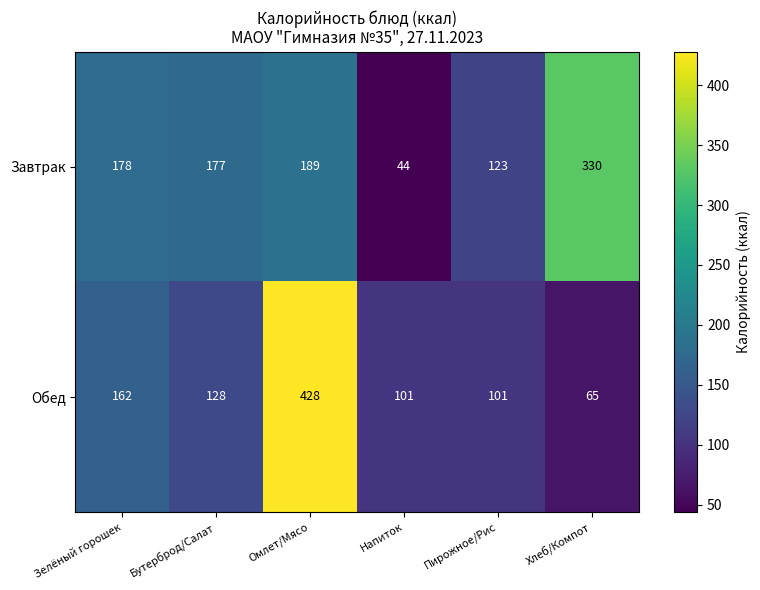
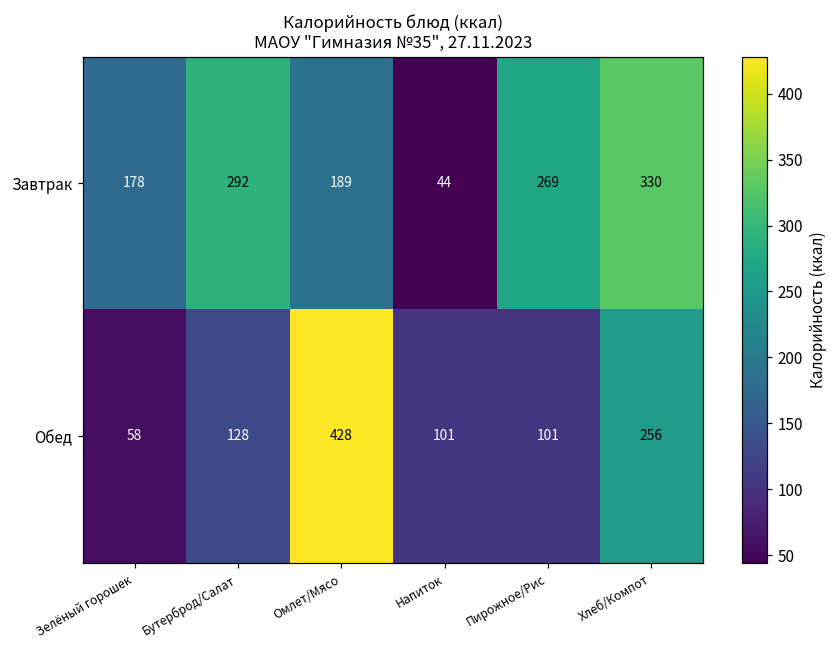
  {
    "Завтрак": {
      "Зелёный горошек": 178,
-     "Бутерброд/Салат": 177,
+     "Бутерброд/Салат": 292,
      "Омлет/Мясо": 189,
      "Напиток": 44,
-     "Пирожное/Рис": 123,
+     "Пирожное/Рис": 269,
      "Хлеб/Компот": 330
    },
    "Обед": {
-     "Зелёный горошек": 162,
+     "Зелёный горошек": 58,
      "Бутерброд/Салат": 128,
      "Омлет/Мясо": 428,
      "Напиток": 101,
      "Пирожное/Рис": 101,
-     "Хлеб/Компот": 65
+     "Хлеб/Компот": 256
    }
  }
